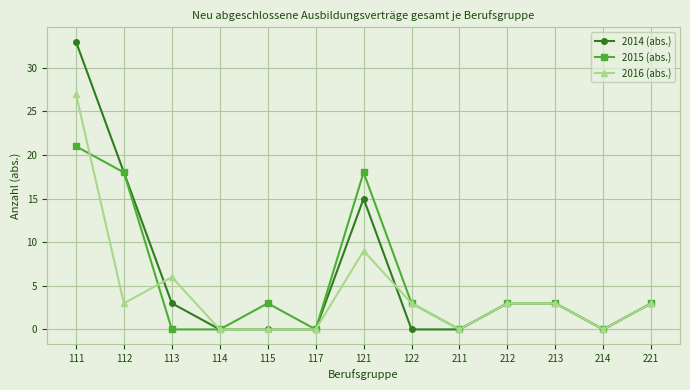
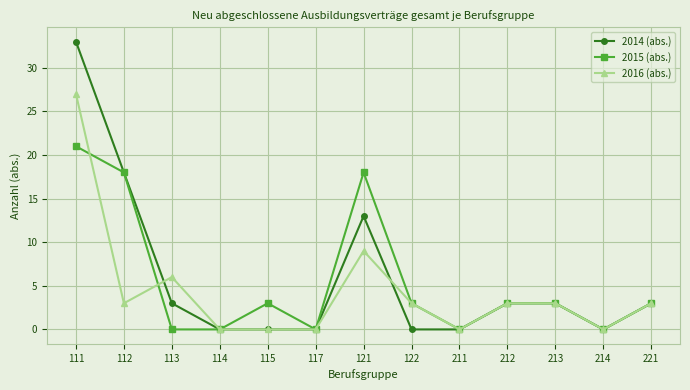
  {
    "2014 (abs.)": {
      "111": 33,
      "113": 3,
-     "121": 15,
+     "121": 13,
      "122": 0
    },
    "2015 (abs.)": {
      "111": 21,
      "113": 0,
      "115": 3,
      "121": 18
    },
    "2016 (abs.)": {
      "111": 27,
      "112": 3,
      "113": 6,
      "121": 9
    }
  }
